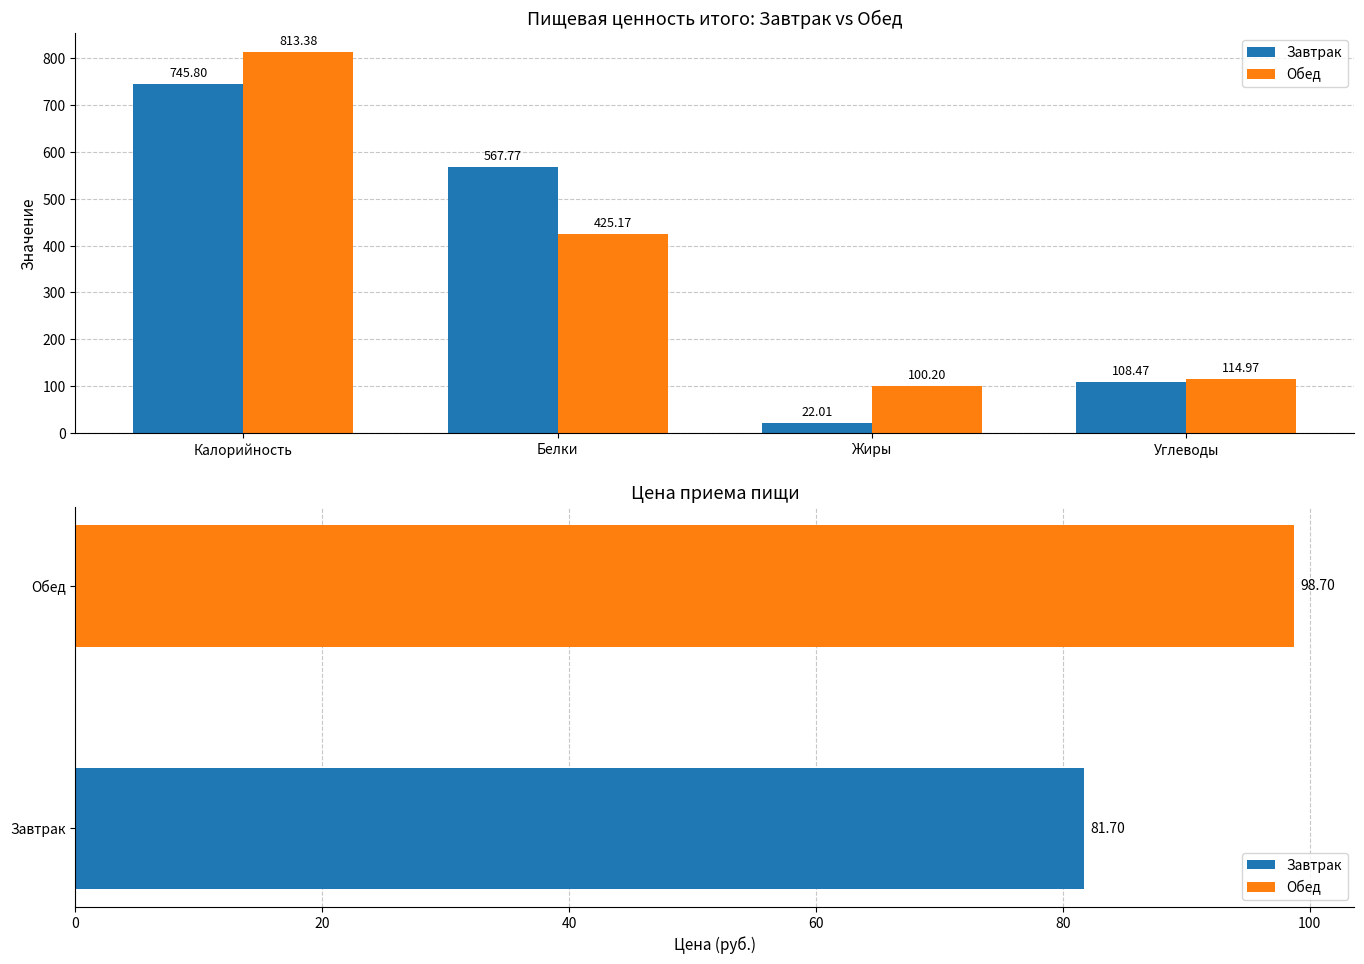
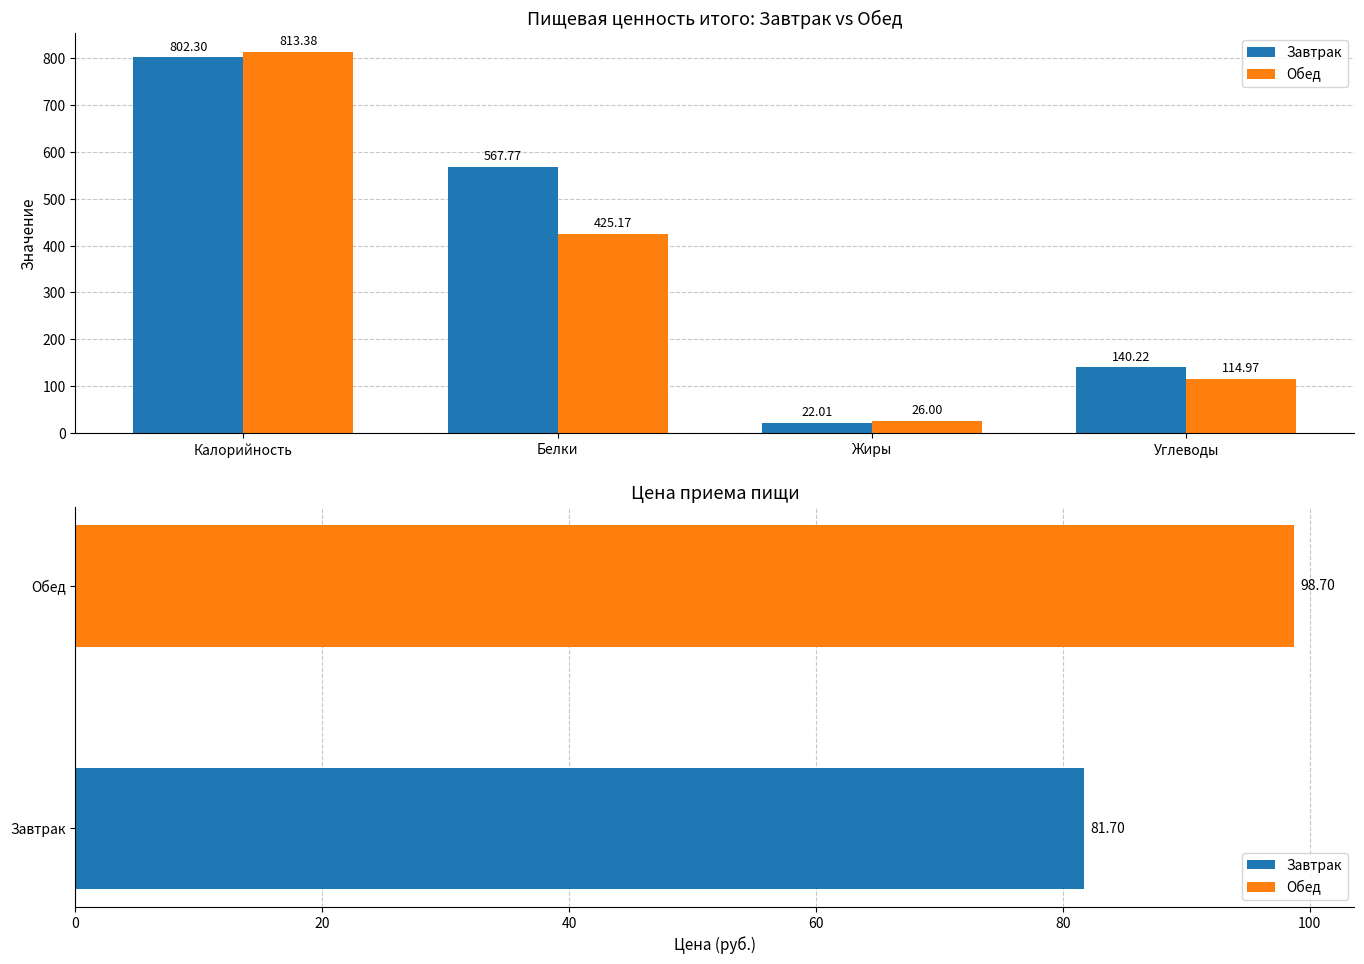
  {
    "Пищевая ценность итого: Завтрак vs Обед": {
      "Завтрак": {
-       "Калорийность": 745.80,
+       "Калорийность": 802.30,
        "Белки": 567.77,
        "Жиры": 22.01,
-       "Углеводы": 108.47
+       "Углеводы": 140.22
      },
      "Обед": {
        "Калорийность": 813.38,
        "Белки": 425.17,
-       "Жиры": 100.20,
+       "Жиры": 26.00,
        "Углеводы": 114.97
      }
    },
    "Цена приема пищи": {
      "Обед": 98.70,
      "Завтрак": 81.70
    }
  }
